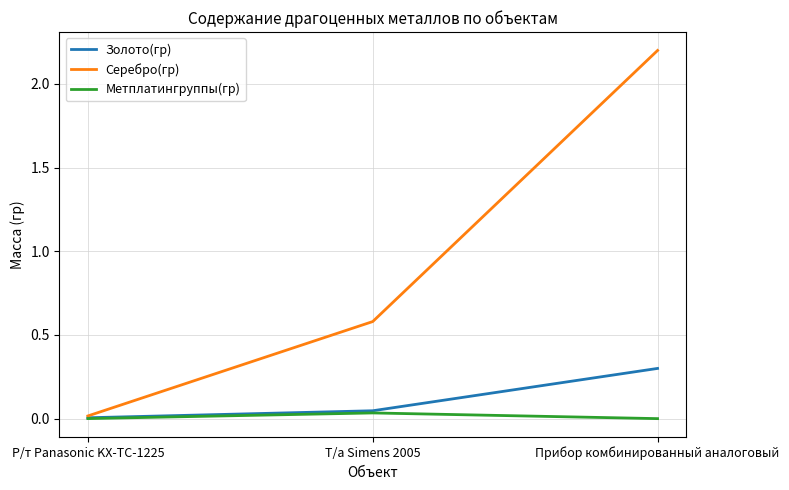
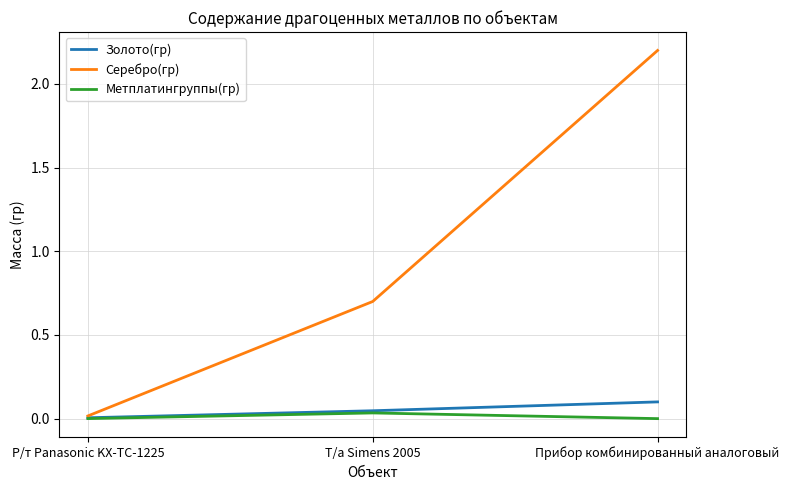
  {
    "Золото(гр)": {
-     "Прибор комбинированный аналоговый": 0.3
+     "Прибор комбинированный аналоговый": 0.1
    },
    "Серебро(гр)": {
-     "Т/а Simens 2005": 0.58,
+     "Т/а Simens 2005": 0.70,
      "Прибор комбинированный аналоговый": 2.20
    },
    "Метплатингруппы(гр)": {
      "Прибор комбинированный аналоговый": 0.00
    }
  }
